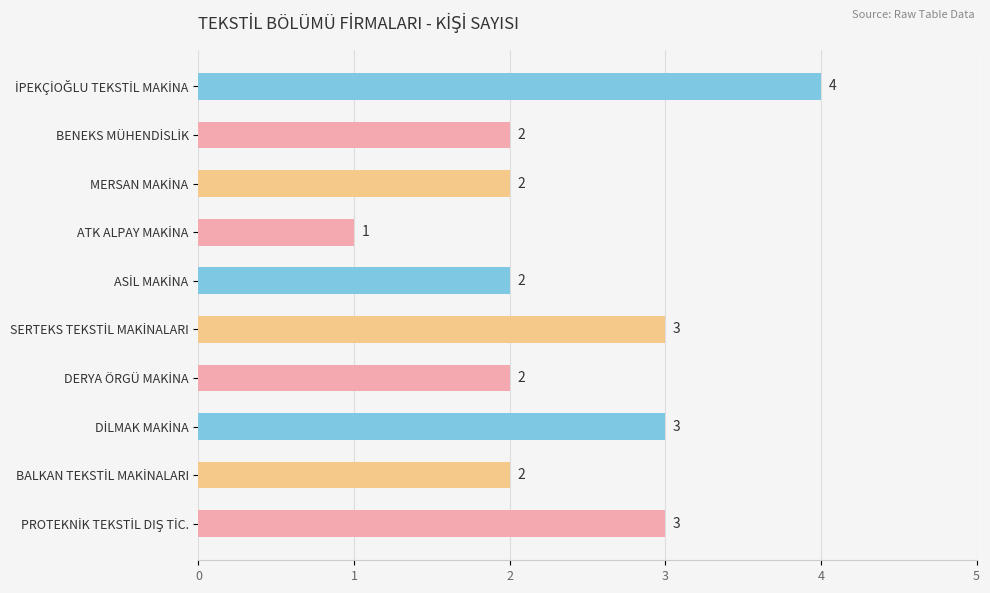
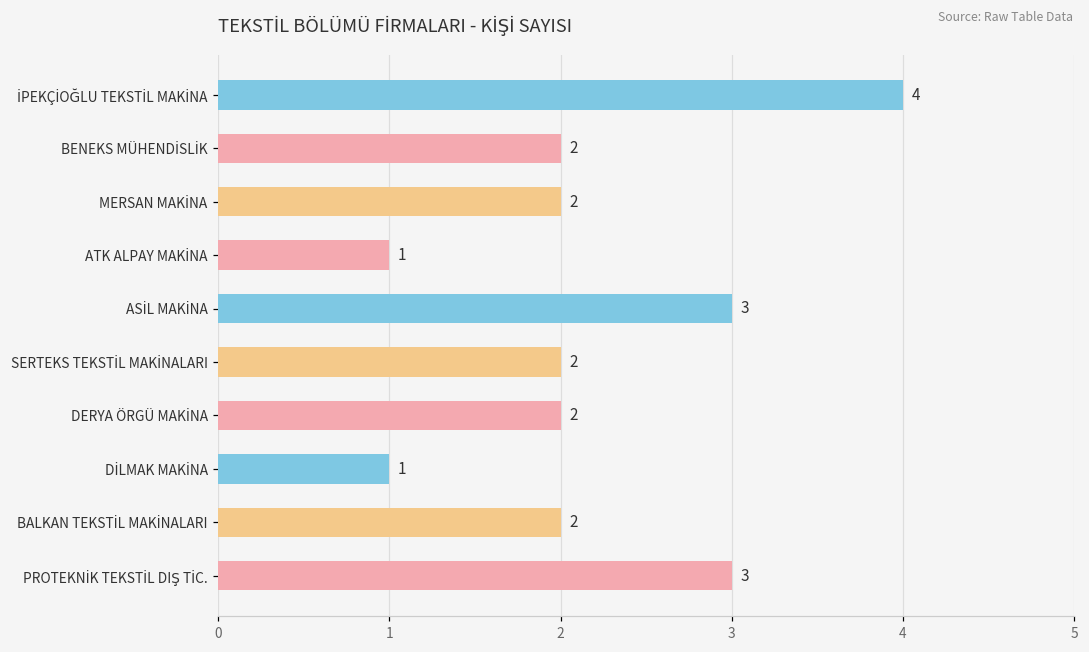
  {
    "İPEKÇİOĞLU TEKSTİL MAKİNA": 4,
    "BENEKS MÜHENDİSLİK": 2,
    "MERSAN MAKİNA": 2,
    "ATK ALPAY MAKİNA": 1,
-   "ASİL MAKİNA": 2,
-   "SERTEKS TEKSTİL MAKİNALARI": 3,
+   "ASİL MAKİNA": 3,
+   "SERTEKS TEKSTİL MAKİNALARI": 2,
    "DERYA ÖRGÜ MAKİNA": 2,
-   "DİLMAK MAKİNA": 3,
+   "DİLMAK MAKİNA": 1,
    "BALKAN TEKSTİL MAKİNALARI": 2,
    "PROTEKNİK TEKSTİL DIŞ TİC.": 3
  }
